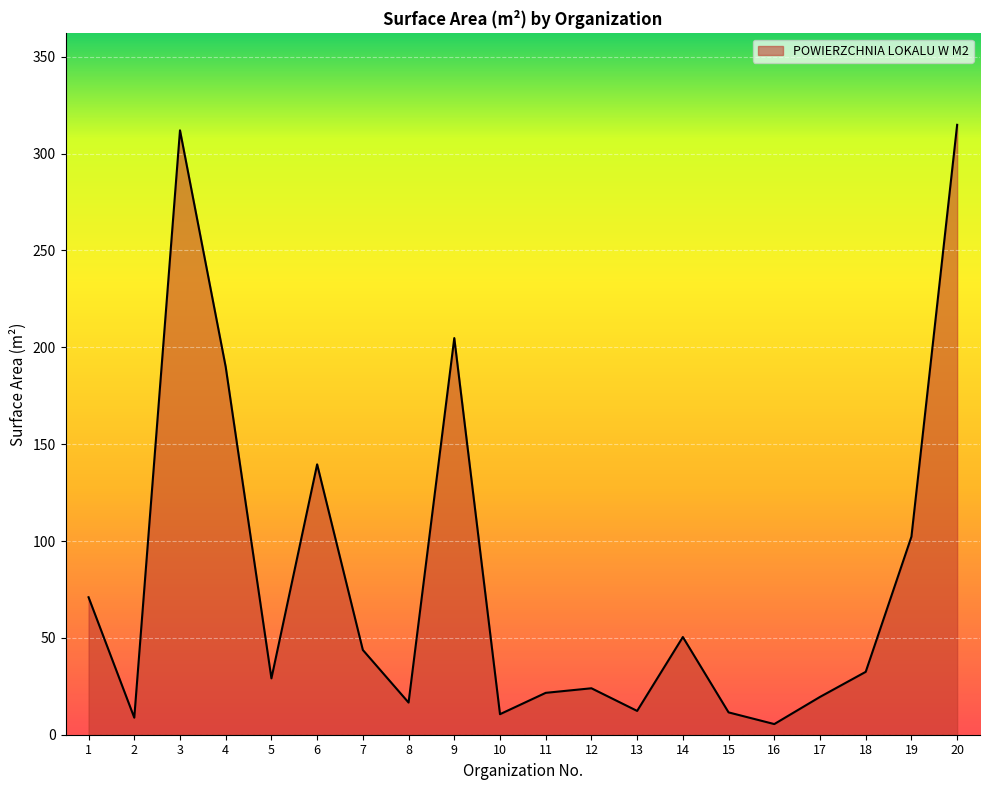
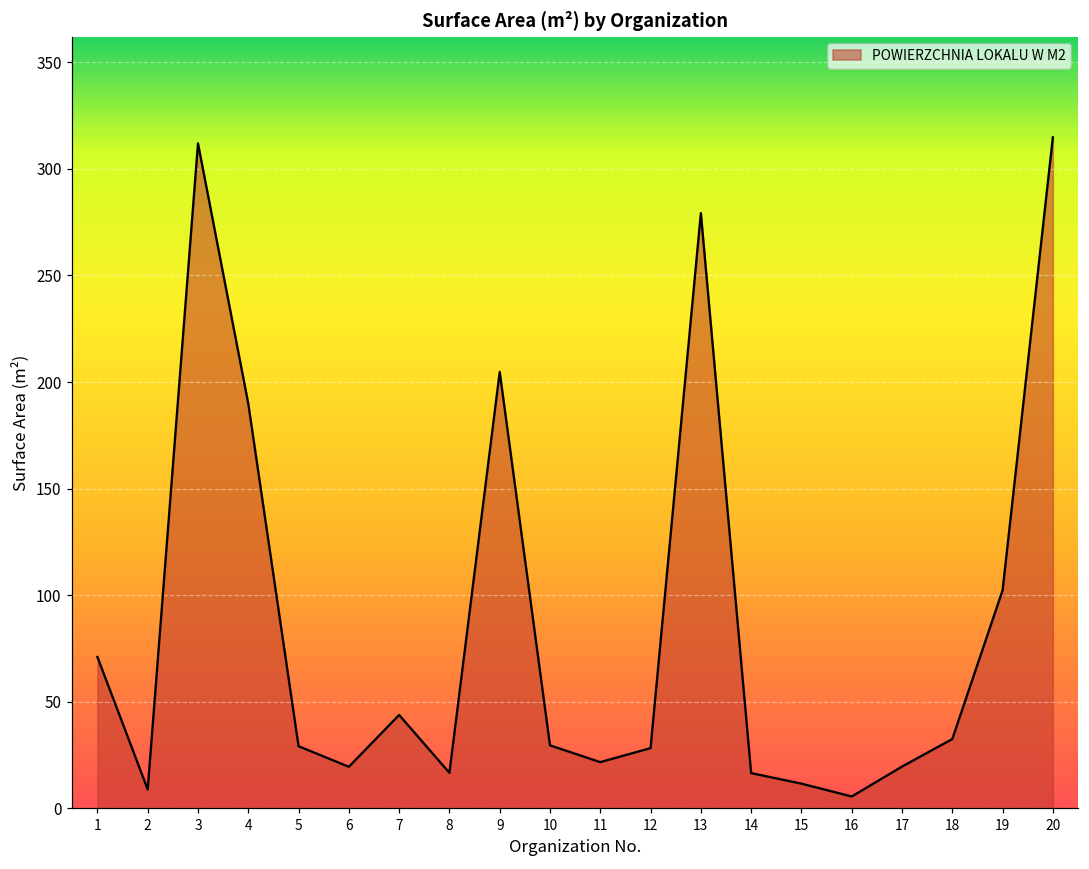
  {
    "1": 71,
    "2": 9,
    "3": 312,
    "4": 190,
    "5": 29,
-   "6": 140,
+   "6": 19,
    "7": 44,
    "8": 17,
    "9": 205,
-   "10": 11,
+   "10": 30,
    "11": 22,
-   "12": 24,
-   "13": 12,
-   "14": 50,
+   "12": 28,
+   "13": 279,
+   "14": 16,
    "15": 12,
    "16": 6,
    "17": 20,
    "18": 32,
    "19": 102,
    "20": 315
  }
